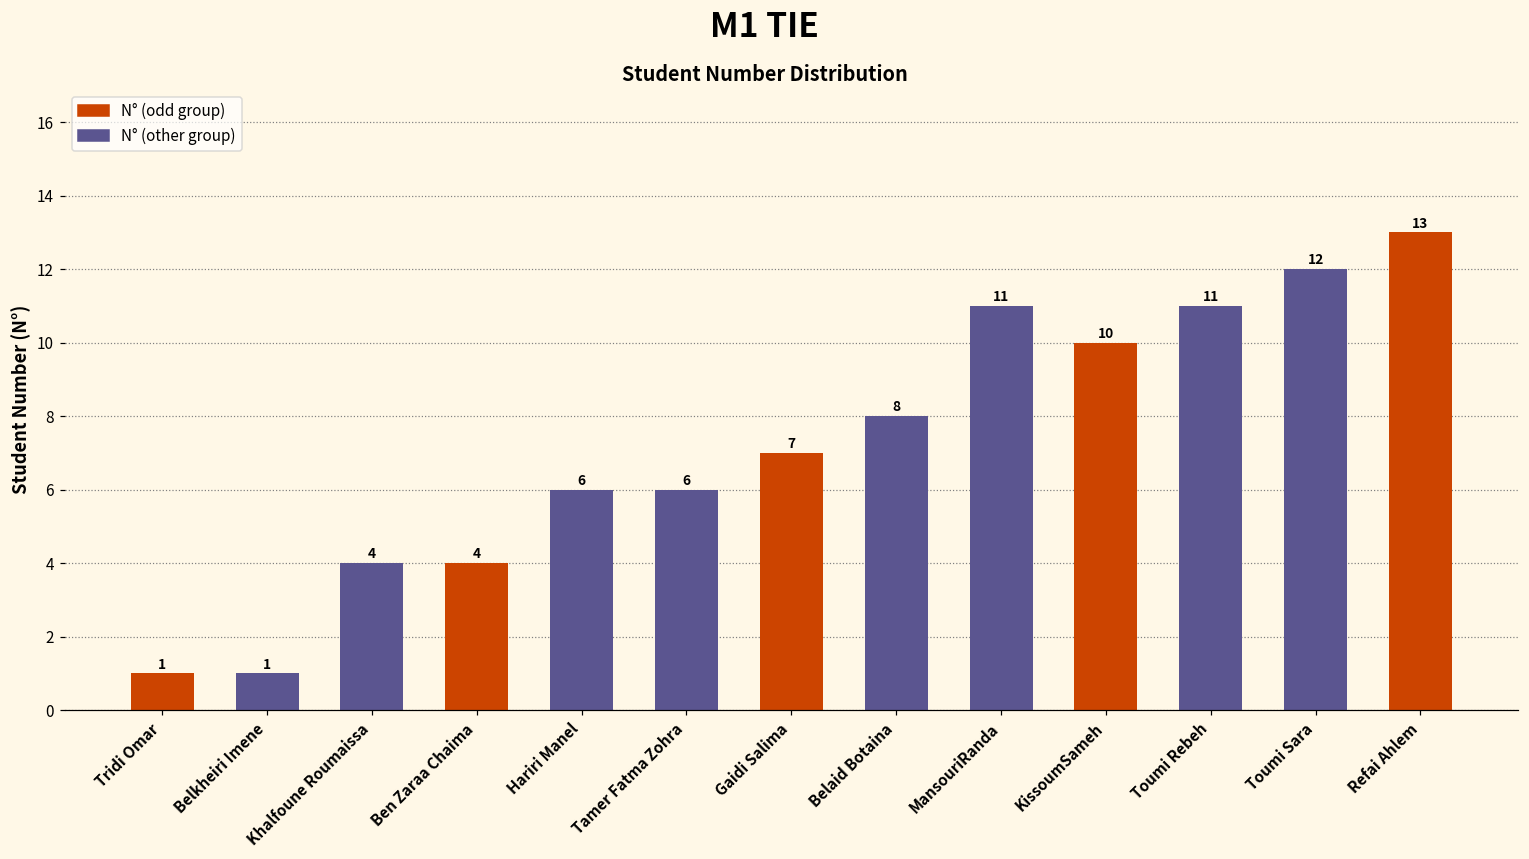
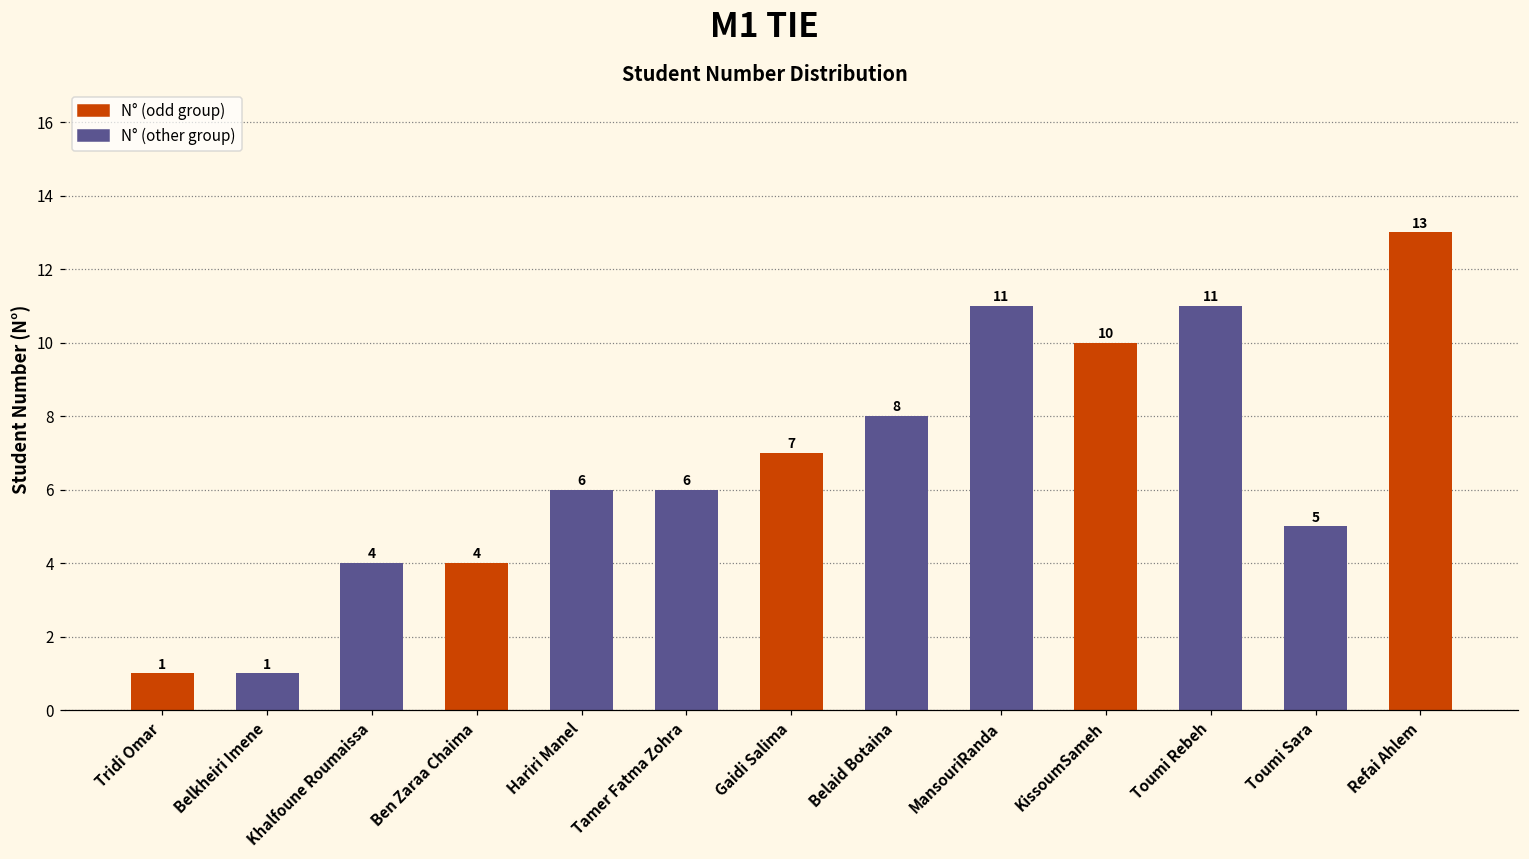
  {
    "Tridi Omar": 1,
    "Belkheiri Imene": 1,
    "Khalfoune Roumaissa": 4,
    "Ben Zaraa Chaima": 4,
    "Hariri Manel": 6,
    "Tamer Fatma Zohra": 6,
    "Gaidi Salima": 7,
    "Belaid Botaina": 8,
    "MansouriRanda": 11,
    "KissoumSameh": 10,
    "Toumi Rebeh": 11,
-   "Toumi Sara": 12,
+   "Toumi Sara": 5,
    "Refai Ahlem": 13
  }
